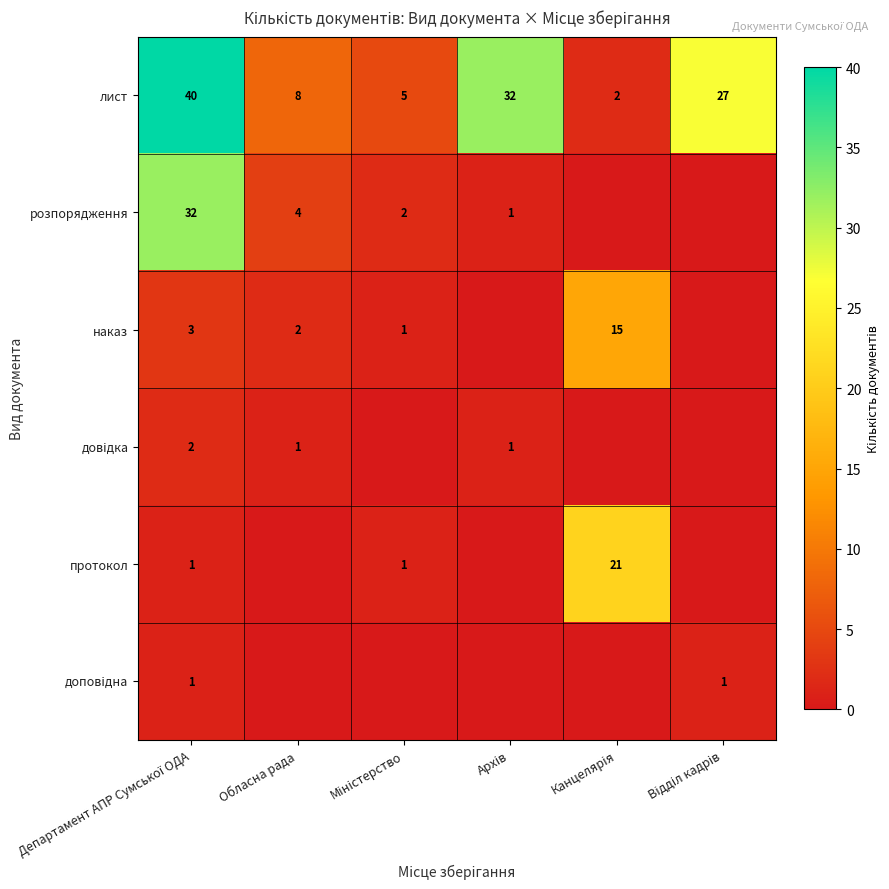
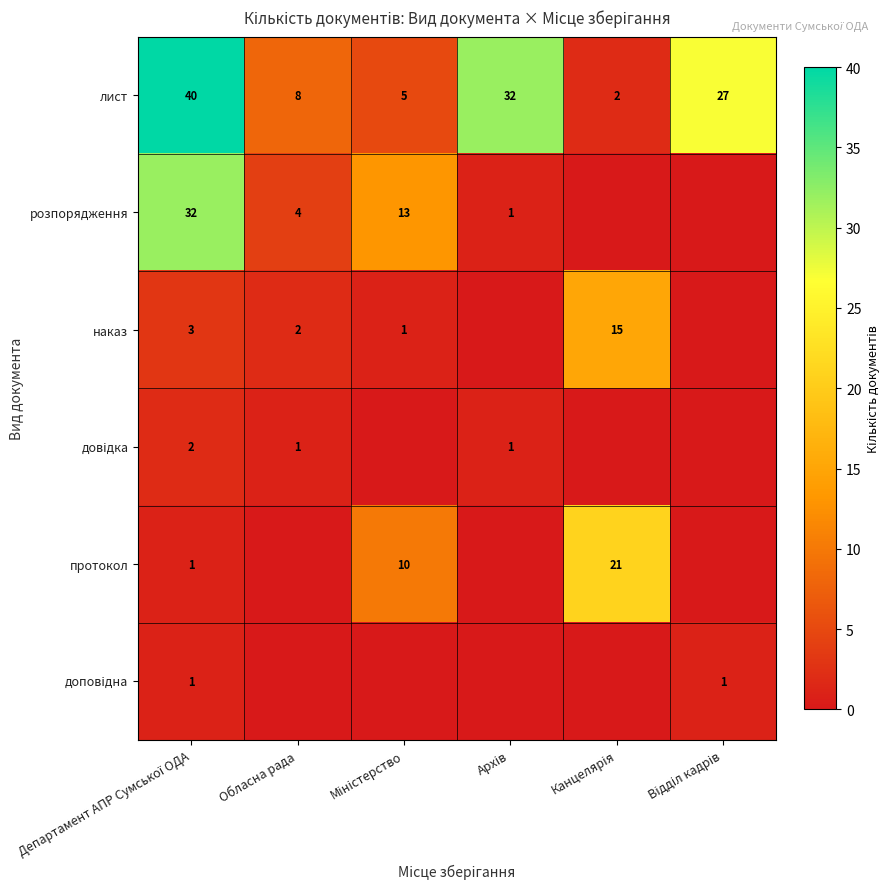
  {
    "лист": {
      "Департамент АПР Сумської ОДА": 40,
      "Обласна рада": 8,
      "Міністерство": 5,
      "Архів": 32,
      "Канцелярія": 2,
      "Відділ кадрів": 27
    },
    "розпорядження": {
      "Департамент АПР Сумської ОДА": 32,
      "Обласна рада": 4,
-     "Міністерство": 2,
+     "Міністерство": 13,
      "Архів": 1
    },
    "наказ": {
      "Департамент АПР Сумської ОДА": 3,
      "Обласна рада": 2,
      "Міністерство": 1,
      "Канцелярія": 15
    },
    "довідка": {
      "Департамент АПР Сумської ОДА": 2,
      "Обласна рада": 1,
      "Архів": 1
    },
    "протокол": {
      "Департамент АПР Сумської ОДА": 1,
-     "Міністерство": 1,
+     "Міністерство": 10,
      "Канцелярія": 21
    },
    "доповідна": {
      "Департамент АПР Сумської ОДА": 1,
      "Відділ кадрів": 1
    }
  }
